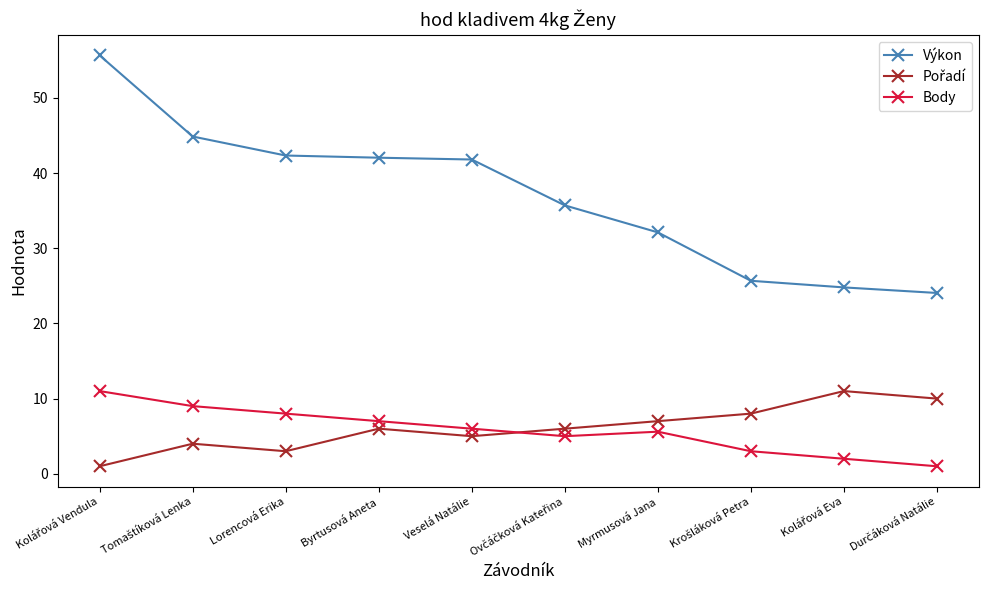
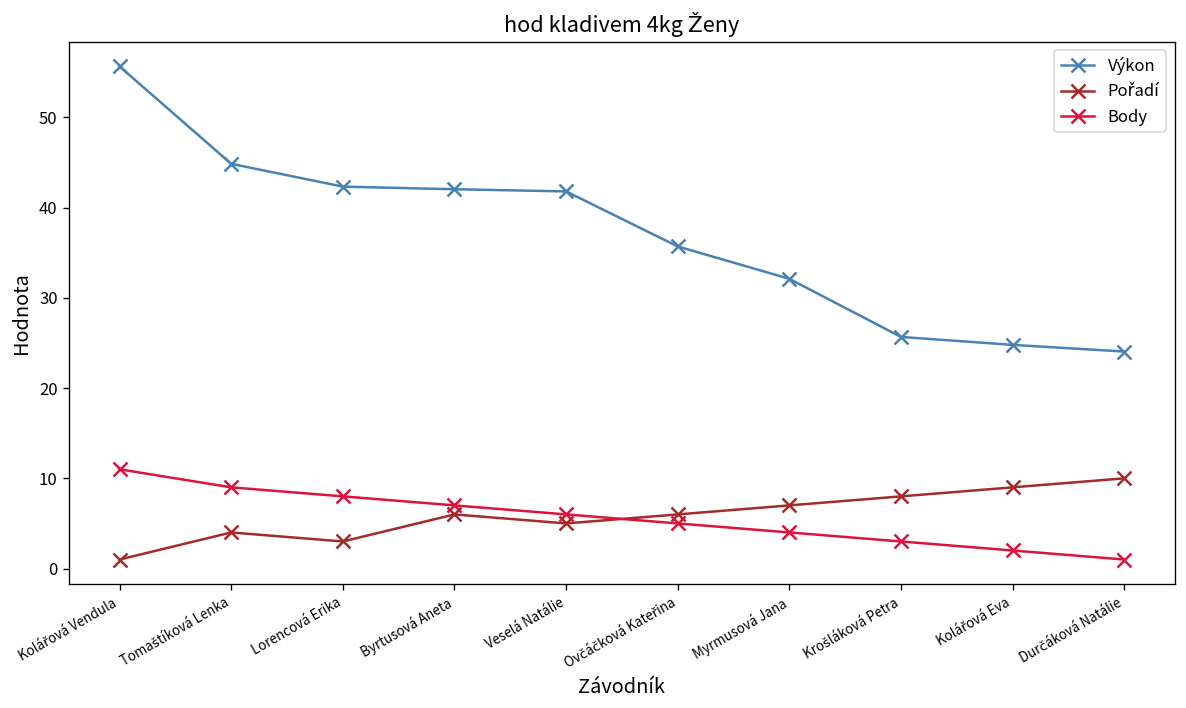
  {
    "Výkon": {
      "Kolářová Vendula": 56,
      "Tomaštíková Lenka": 45,
      "Lorencová Erika": 42,
      "Byrtusová Aneta": 42,
      "Veselá Natálie": 42,
      "Ovčáčková Kateřina": 36,
      "Myrmusová Jana": 32,
      "Krošláková Petra": 26,
      "Kolářová Eva": 25,
      "Durčáková Natálie": 24
    },
    "Pořadí": {
      "Kolářová Vendula": 1,
      "Tomaštíková Lenka": 4,
      "Lorencová Erika": 3,
      "Byrtusová Aneta": 6,
      "Veselá Natálie": 5,
      "Ovčáčková Kateřina": 6,
      "Myrmusová Jana": 7,
      "Krošláková Petra": 8,
-     "Kolářová Eva": 11,
+     "Kolářová Eva": 9,
      "Durčáková Natálie": 10
    },
    "Body": {
      "Kolářová Vendula": 11,
      "Tomaštíková Lenka": 9,
      "Lorencová Erika": 8,
      "Byrtusová Aneta": 7,
      "Veselá Natálie": 6,
      "Ovčáčková Kateřina": 5,
-     "Myrmusová Jana": 6,
+     "Myrmusová Jana": 4,
      "Krošláková Petra": 3,
      "Kolářová Eva": 2,
      "Durčáková Natálie": 1
    }
  }
